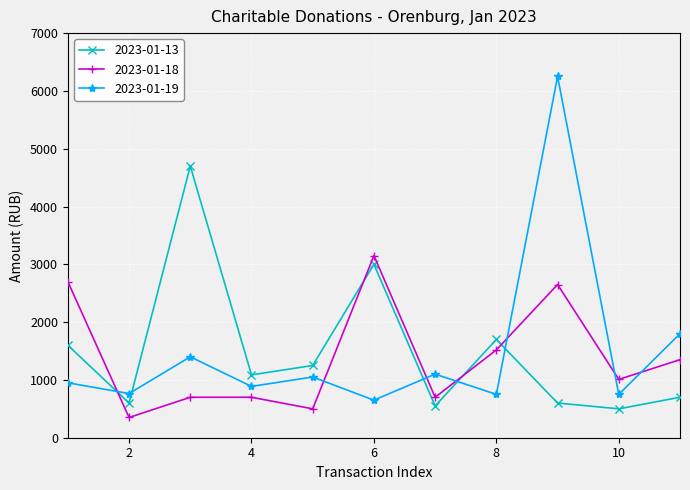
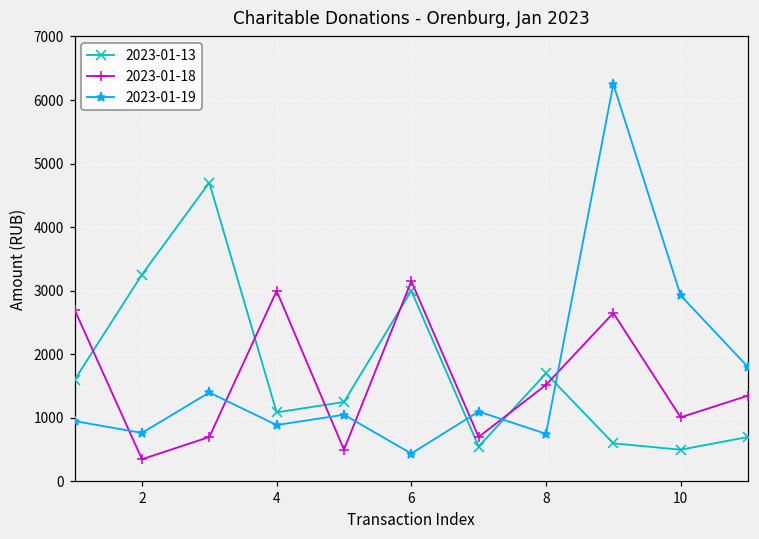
  {
    "2023-01-13": {
-     "2": 600,
+     "2": 3300,
      "4": 1100,
      "6": 3000,
      "8": 1700,
      "10": 500
    },
    "2023-01-18": {
      "2": 400,
-     "4": 700,
+     "4": 3000,
      "6": 3200,
      "8": 1500,
      "10": 1000
    },
    "2023-01-19": {
      "2": 800,
      "4": 900,
-     "6": 700,
+     "6": 400,
      "8": 800,
-     "10": 800
+     "10": 2900
    }
  }
